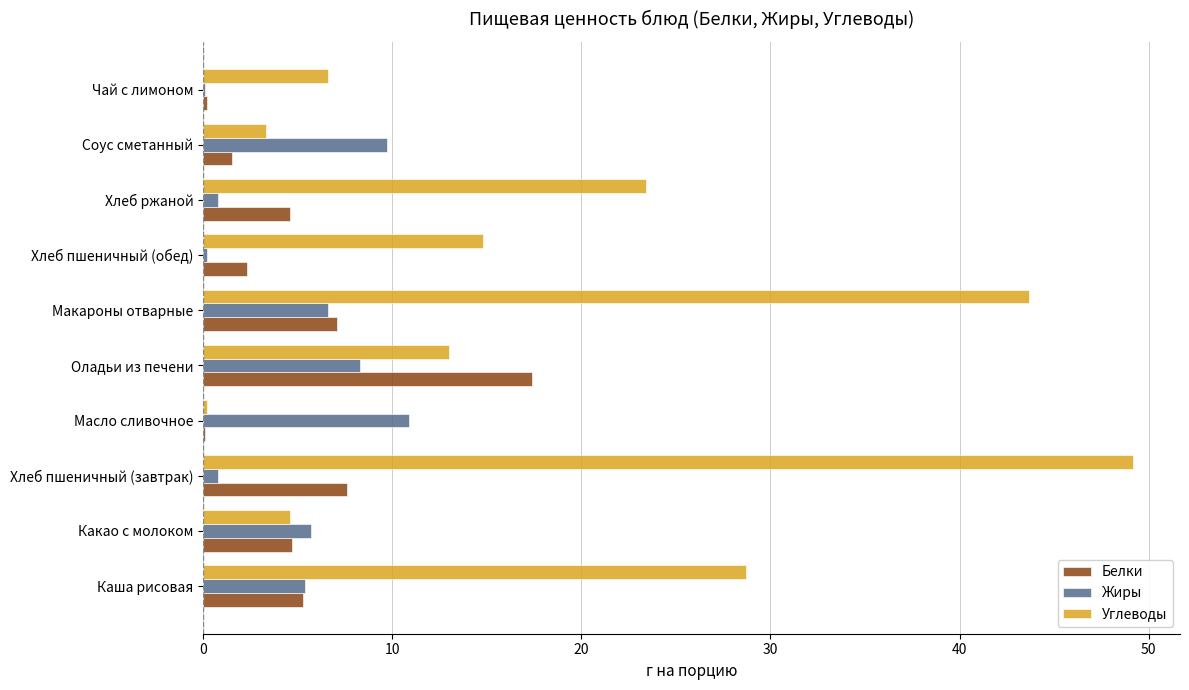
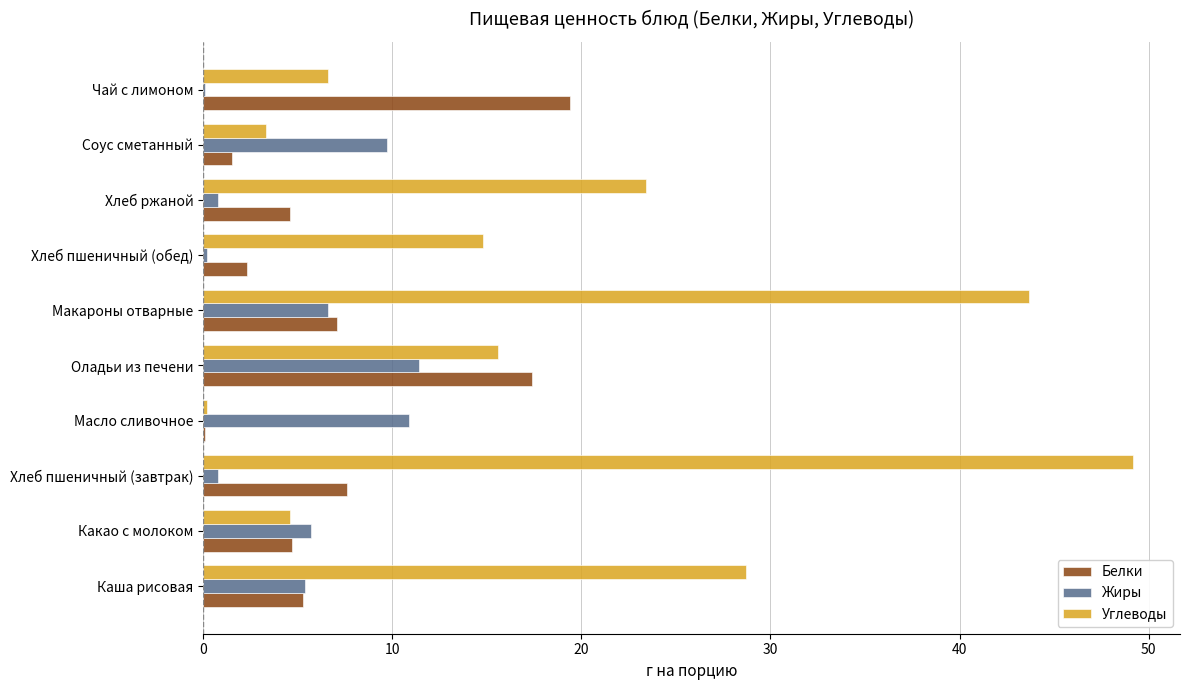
  {
    "Белки": {
-     "Чай с лимоном": 0.2,
+     "Чай с лимоном": 19.4,
      "Соус сметанный": 1.5,
      "Хлеб ржаной": 4.6,
      "Хлеб пшеничный (обед)": 2.3,
      "Макароны отварные": 7.1,
      "Оладьи из печени": 17.4,
      "Хлеб пшеничный (завтрак)": 7.6,
      "Какао с молоком": 4.7,
      "Каша рисовая": 5.3
    },
    "Жиры": {
      "Соус сметанный": 9.7,
      "Хлеб ржаной": 0.8,
      "Хлеб пшеничный (обед)": 0.2,
      "Макароны отварные": 6.6,
-     "Оладьи из печени": 8.3,
+     "Оладьи из печени": 11.4,
      "Масло сливочное": 10.9,
      "Хлеб пшеничный (завтрак)": 0.8,
      "Какао с молоком": 5.7,
      "Каша рисовая": 5.4
    },
    "Углеводы": {
      "Чай с лимоном": 6.6,
      "Соус сметанный": 3.3,
      "Хлеб ржаной": 23.4,
      "Хлеб пшеничный (обед)": 14.8,
      "Макароны отварные": 43.7,
-     "Оладьи из печени": 13.0,
+     "Оладьи из печени": 15.6,
      "Масло сливочное": 0.2,
      "Хлеб пшеничный (завтрак)": 49.2,
      "Какао с молоком": 4.6,
      "Каша рисовая": 28.7
    }
  }
